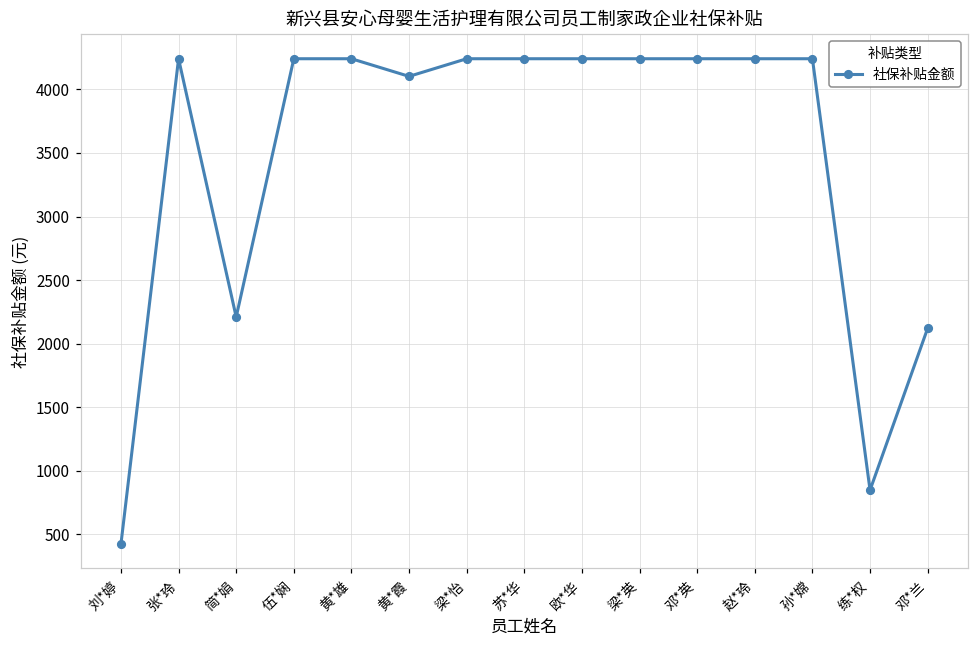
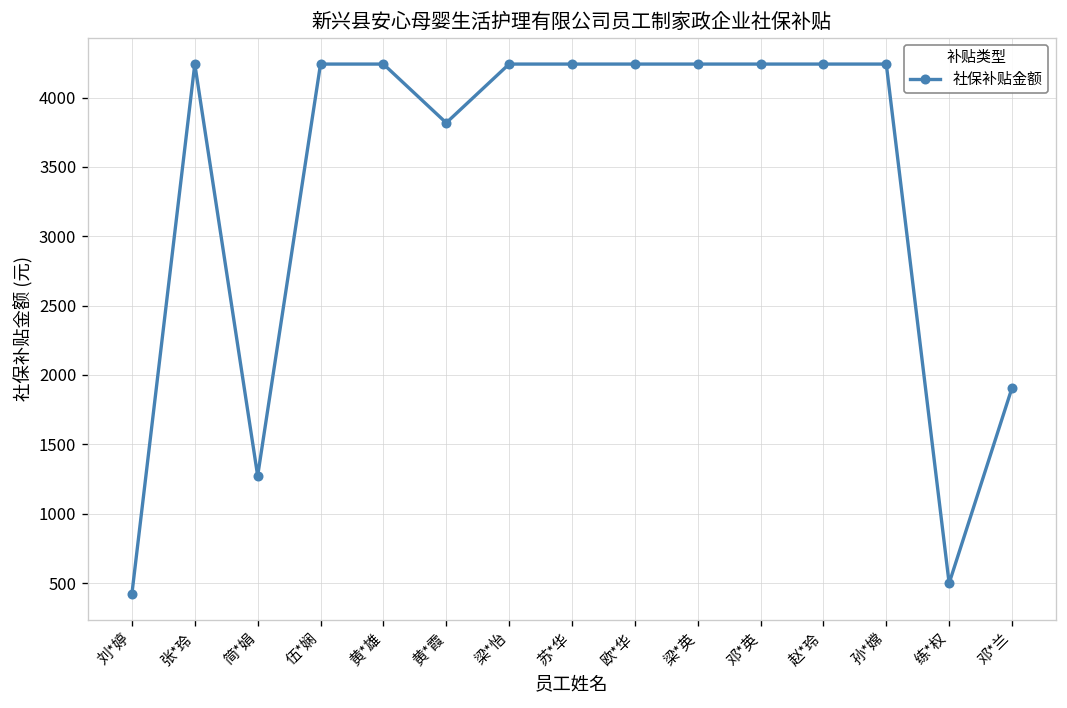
  {
    "刘*婷": 420,
    "张*玲": 4240,
-   "简*娟": 2210,
+   "简*娟": 1270,
    "伍*娴": 4240,
    "黄*雄": 4240,
-   "黄*霞": 4100,
+   "黄*霞": 3820,
    "梁*怡": 4240,
    "苏*华": 4240,
    "欧*华": 4240,
    "梁*英": 4240,
    "邓*英": 4240,
    "赵*玲": 4240,
    "孙*嫦": 4240,
-   "练*权": 850,
-   "邓*兰": 2120
+   "练*权": 500,
+   "邓*兰": 1910
  }
